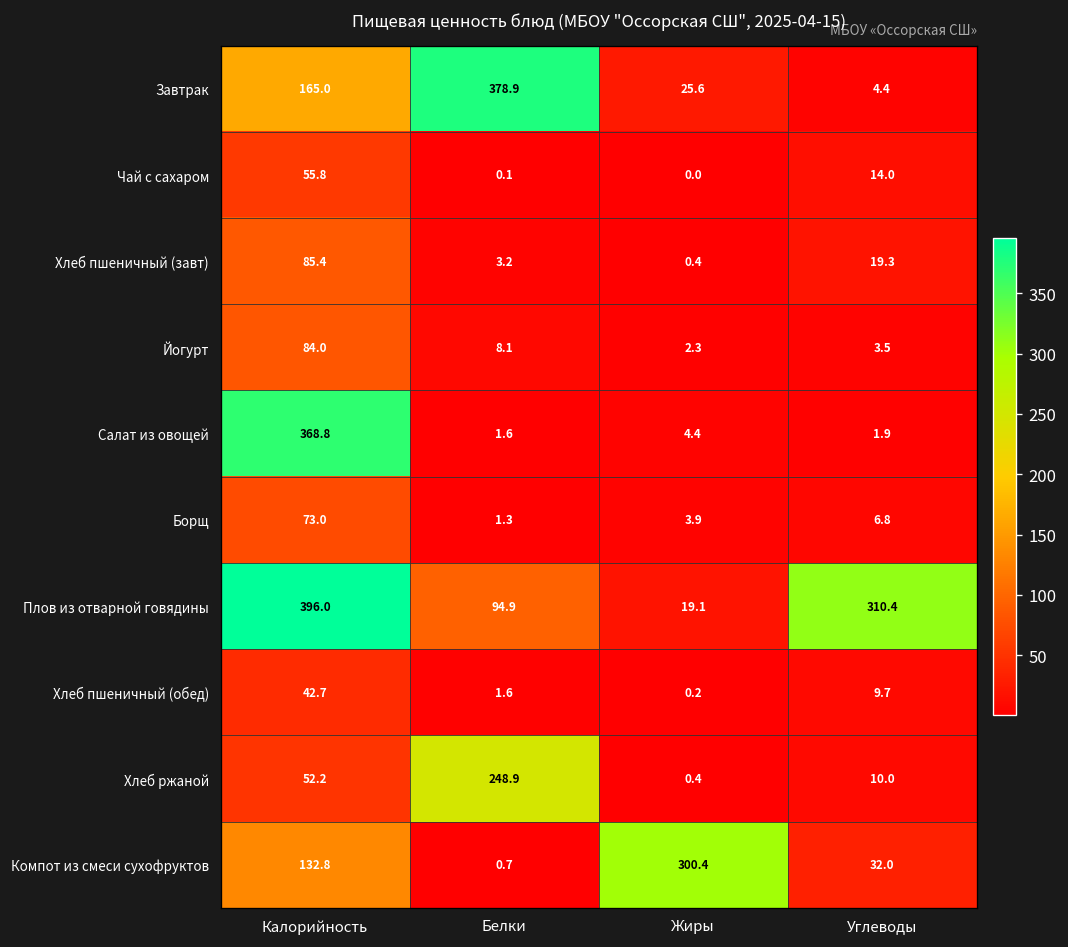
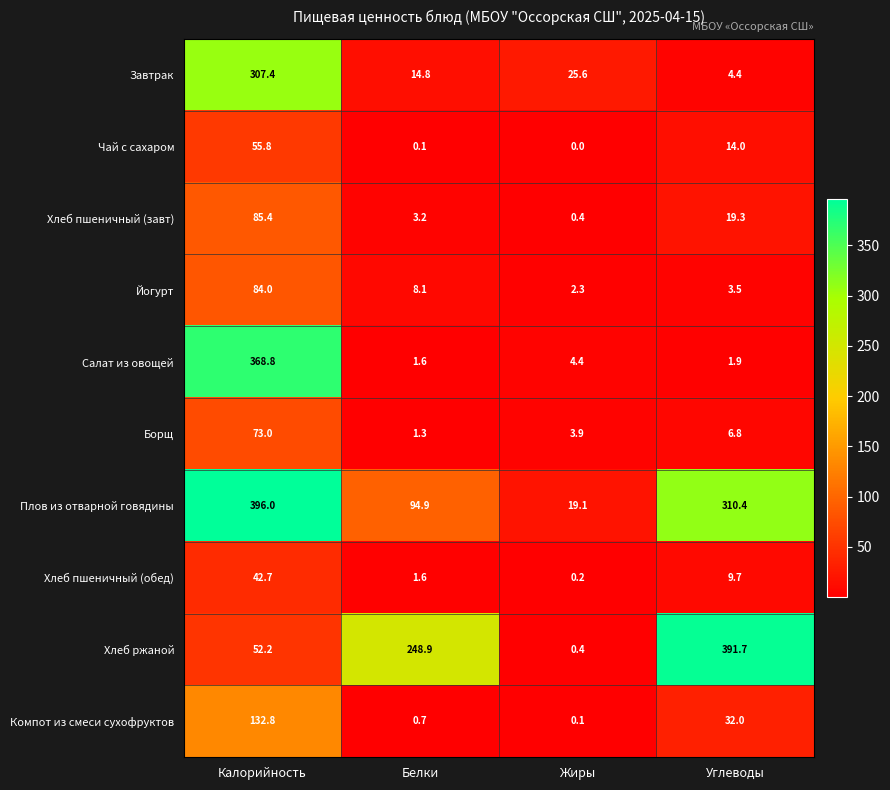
  {
    "Завтрак": {
-     "Калорийность": 165.0,
-     "Белки": 378.9,
+     "Калорийность": 307.4,
+     "Белки": 14.8,
      "Жиры": 25.6,
      "Углеводы": 4.4
    },
    "Чай с сахаром": {
      "Калорийность": 55.8,
      "Белки": 0.1,
      "Жиры": 0.0,
      "Углеводы": 14.0
    },
    "Хлеб пшеничный (завт)": {
      "Калорийность": 85.4,
      "Белки": 3.2,
      "Жиры": 0.4,
      "Углеводы": 19.3
    },
    "Йогурт": {
      "Калорийность": 84.0,
      "Белки": 8.1,
      "Жиры": 2.3,
      "Углеводы": 3.5
    },
    "Салат из овощей": {
      "Калорийность": 368.8,
      "Белки": 1.6,
      "Жиры": 4.4,
      "Углеводы": 1.9
    },
    "Борщ": {
      "Калорийность": 73.0,
      "Белки": 1.3,
      "Жиры": 3.9,
      "Углеводы": 6.8
    },
    "Плов из отварной говядины": {
      "Калорийность": 396.0,
      "Белки": 94.9,
      "Жиры": 19.1,
      "Углеводы": 310.4
    },
    "Хлеб пшеничный (обед)": {
      "Калорийность": 42.7,
      "Белки": 1.6,
      "Жиры": 0.2,
      "Углеводы": 9.7
    },
    "Хлеб ржаной": {
      "Калорийность": 52.2,
      "Белки": 248.9,
      "Жиры": 0.4,
-     "Углеводы": 10.0
+     "Углеводы": 391.7
    },
    "Компот из смеси сухофруктов": {
      "Калорийность": 132.8,
      "Белки": 0.7,
-     "Жиры": 300.4,
+     "Жиры": 0.1,
      "Углеводы": 32.0
    }
  }
